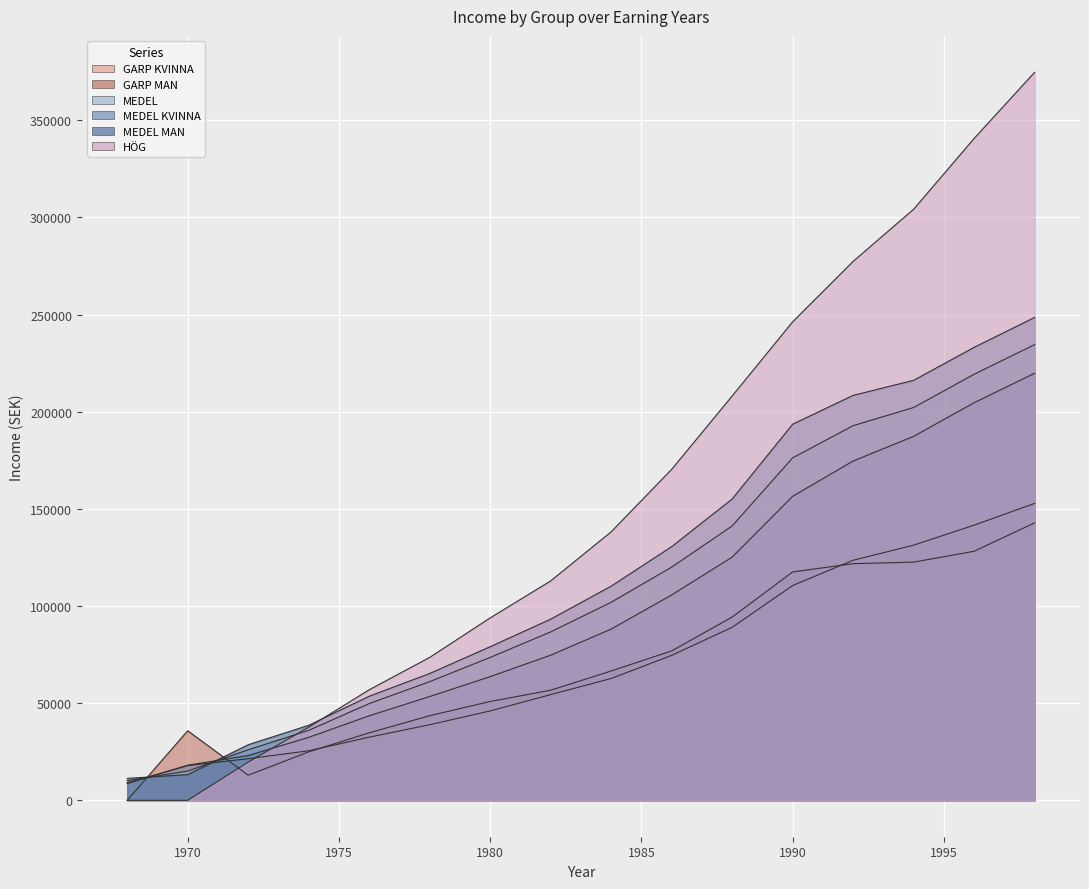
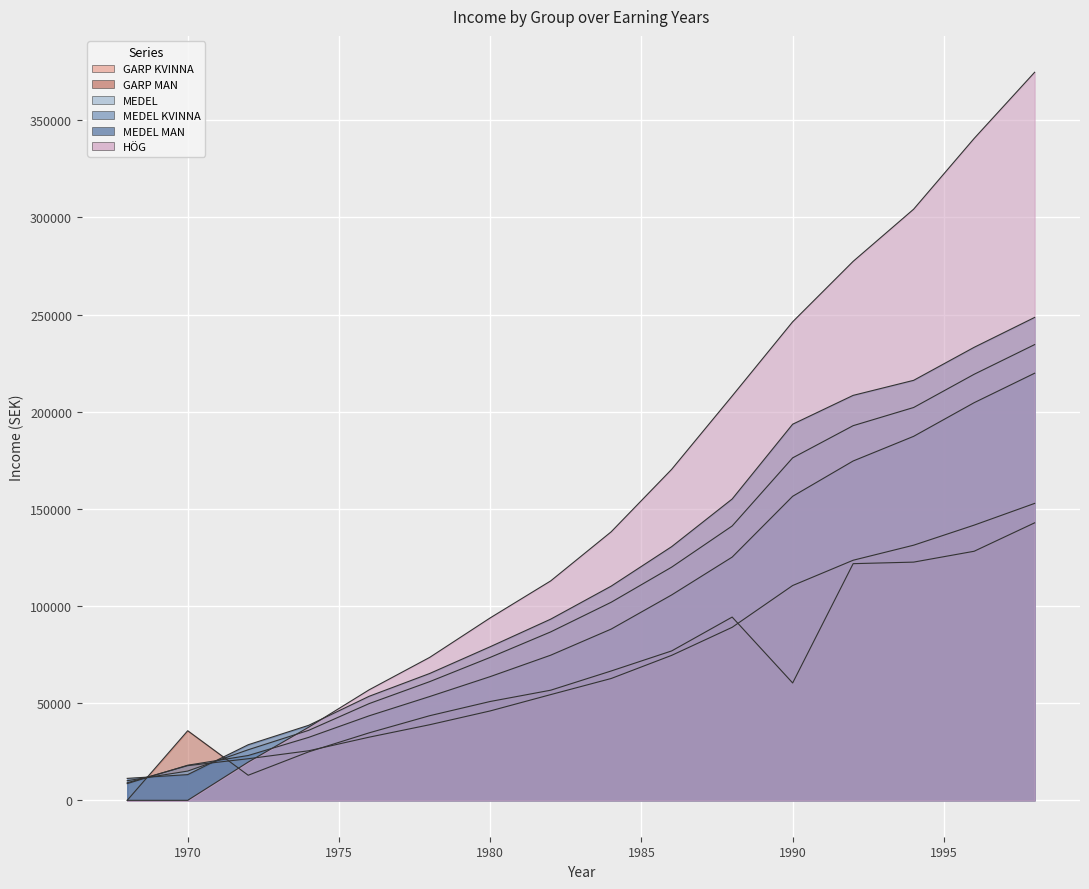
  {
    "GARP MAN": {
      "1970": 36000,
      "1980": 51000,
-     "1990": 118000
+     "1990": 60000
    }
  }
